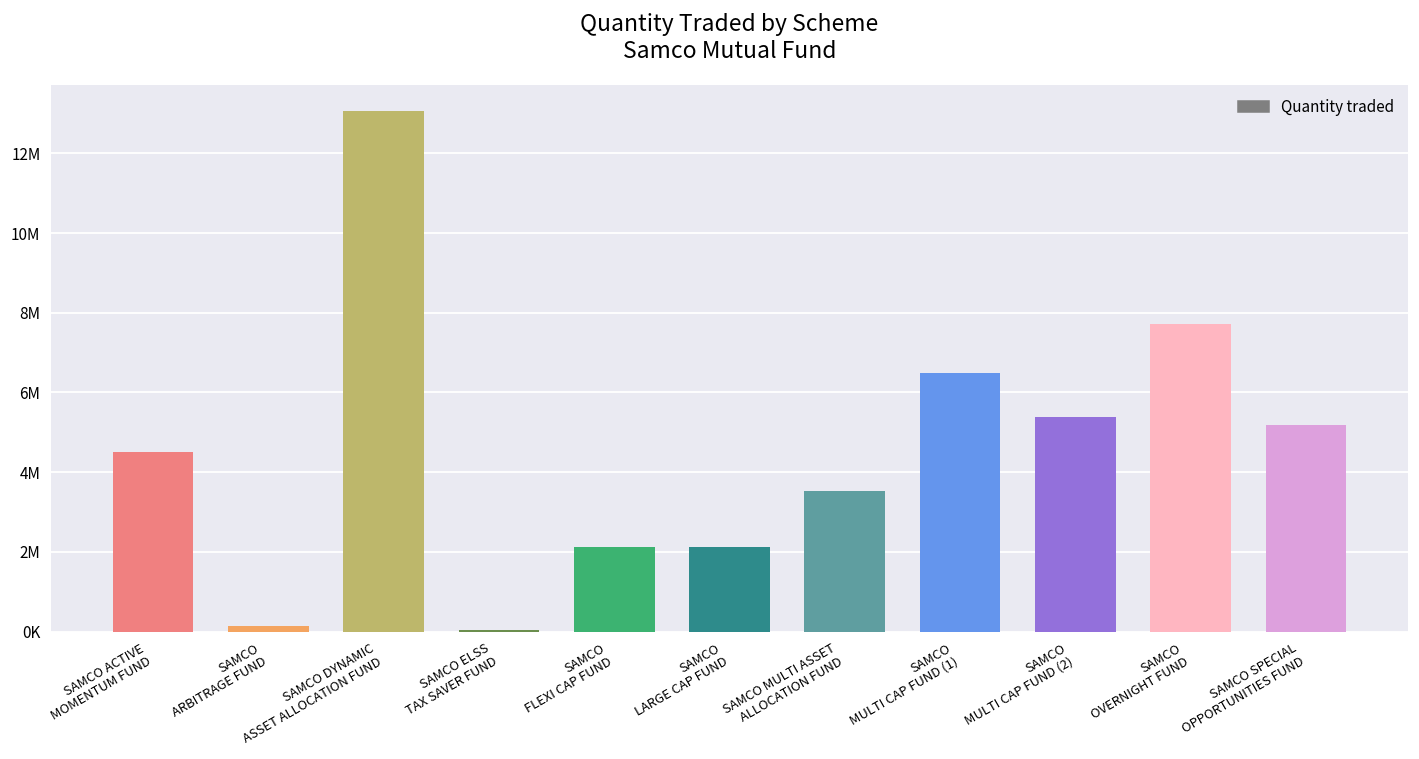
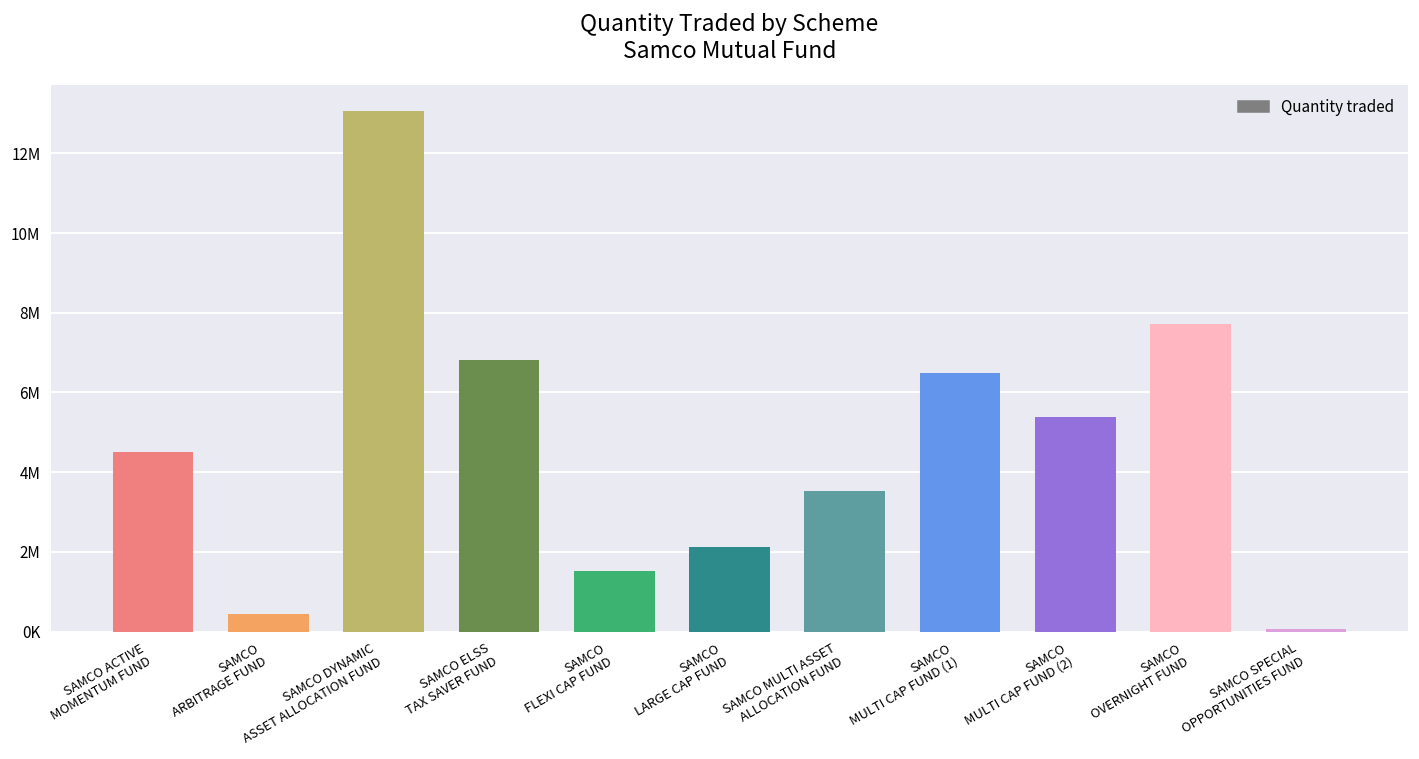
  {
    "SAMCO ACTIVE MOMENTUM FUND": 4500000,
-   "SAMCO ARBITRAGE FUND": 100000,
+   "SAMCO ARBITRAGE FUND": 400000,
    "SAMCO DYNAMIC ASSET ALLOCATION FUND": 13100000,
-   "SAMCO ELSS TAX SAVER FUND": 0,
-   "SAMCO FLEXI CAP FUND": 2100000,
+   "SAMCO ELSS TAX SAVER FUND": 6800000,
+   "SAMCO FLEXI CAP FUND": 1500000,
    "SAMCO LARGE CAP FUND": 2100000,
    "SAMCO MULTI ASSET ALLOCATION FUND": 3500000,
    "SAMCO MULTI CAP FUND (1)": 6500000,
    "SAMCO MULTI CAP FUND (2)": 5400000,
    "SAMCO OVERNIGHT FUND": 7700000,
-   "SAMCO SPECIAL OPPORTUNITIES FUND": 5200000
+   "SAMCO SPECIAL OPPORTUNITIES FUND": 100000
  }
